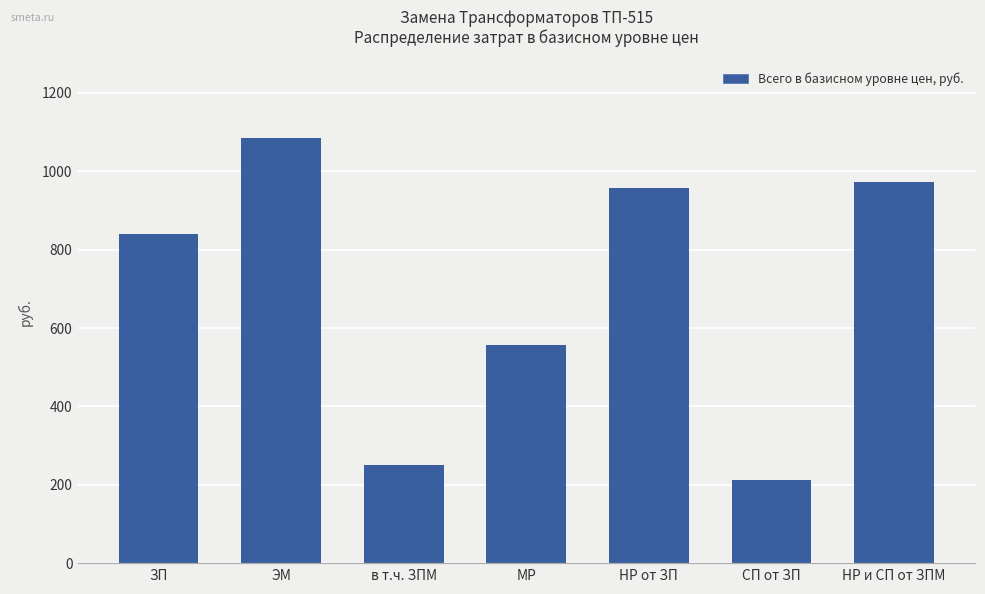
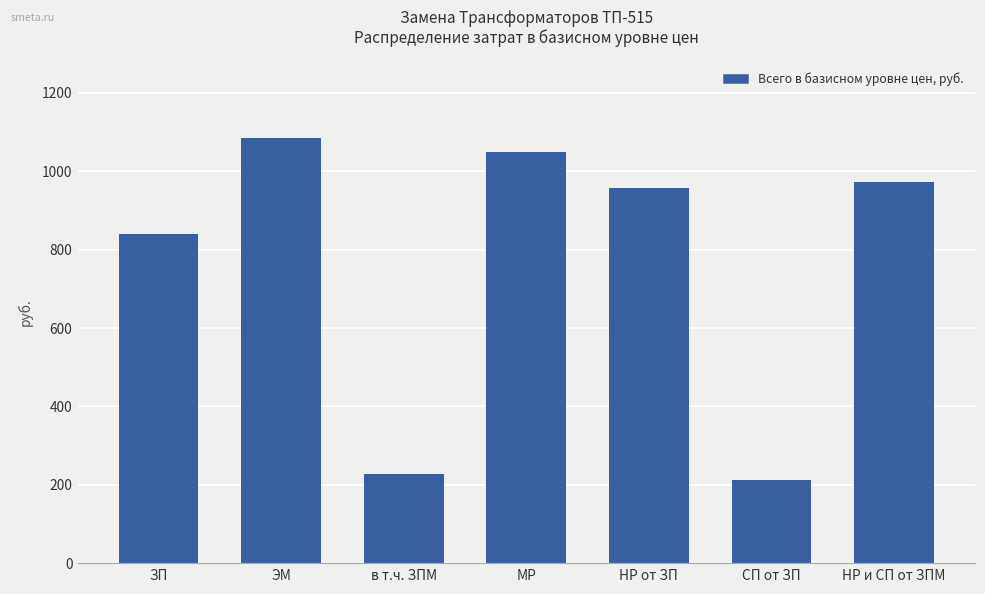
  {
    "ЗП": 840,
    "ЭМ": 1080,
-   "в т.ч. ЗПМ": 250,
-   "МР": 560,
+   "в т.ч. ЗПМ": 230,
+   "МР": 1050,
    "НР от ЗП": 960,
    "СП от ЗП": 210,
    "НР и СП от ЗПМ": 970
  }
